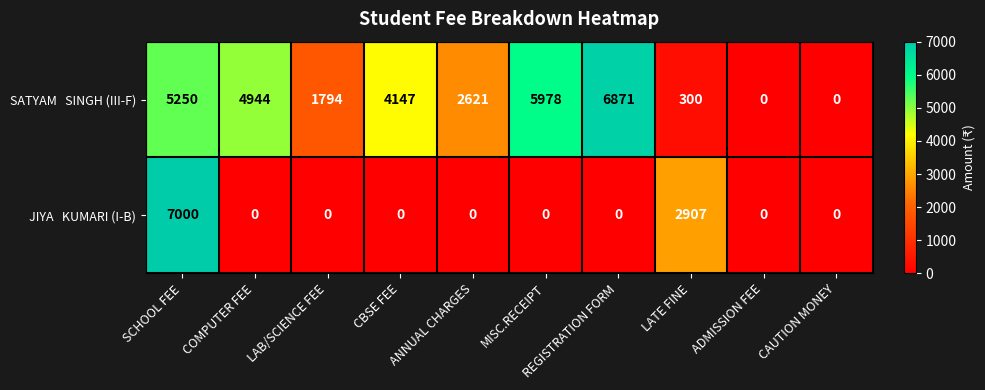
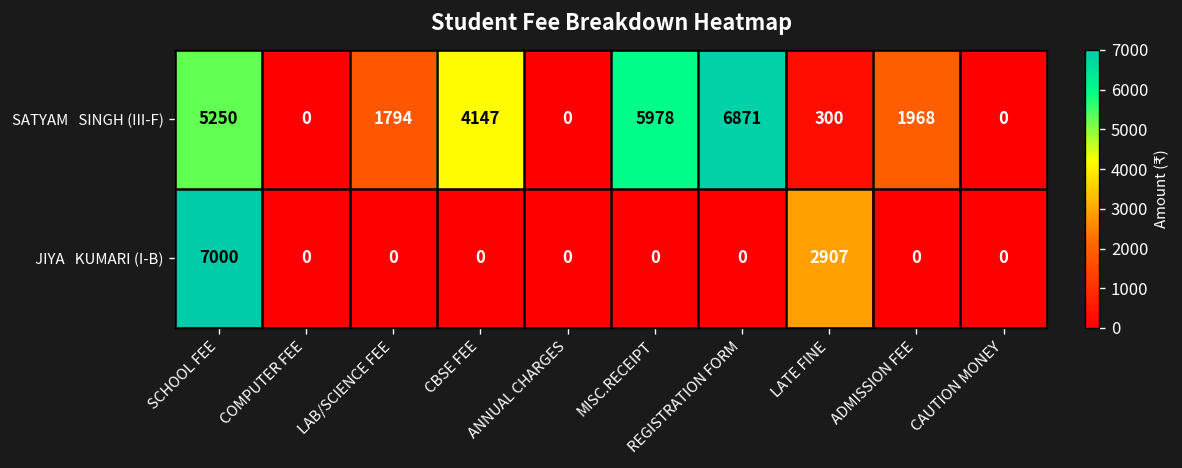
  {
    "SATYAM SINGH (III-F)": {
      "SCHOOL FEE": 5250,
-     "COMPUTER FEE": 4944,
+     "COMPUTER FEE": 0,
      "LAB/SCIENCE FEE": 1794,
      "CBSE FEE": 4147,
-     "ANNUAL CHARGES": 2621,
+     "ANNUAL CHARGES": 0,
      "MISC.RECEIPT": 5978,
      "REGISTRATION FORM": 6871,
      "LATE FINE": 300,
-     "ADMISSION FEE": 0,
+     "ADMISSION FEE": 1968,
      "CAUTION MONEY": 0
    },
    "JIYA KUMARI (I-B)": {
      "SCHOOL FEE": 7000,
      "COMPUTER FEE": 0,
      "LAB/SCIENCE FEE": 0,
      "CBSE FEE": 0,
      "ANNUAL CHARGES": 0,
      "MISC.RECEIPT": 0,
      "REGISTRATION FORM": 0,
      "LATE FINE": 2907,
      "ADMISSION FEE": 0,
      "CAUTION MONEY": 0
    }
  }
